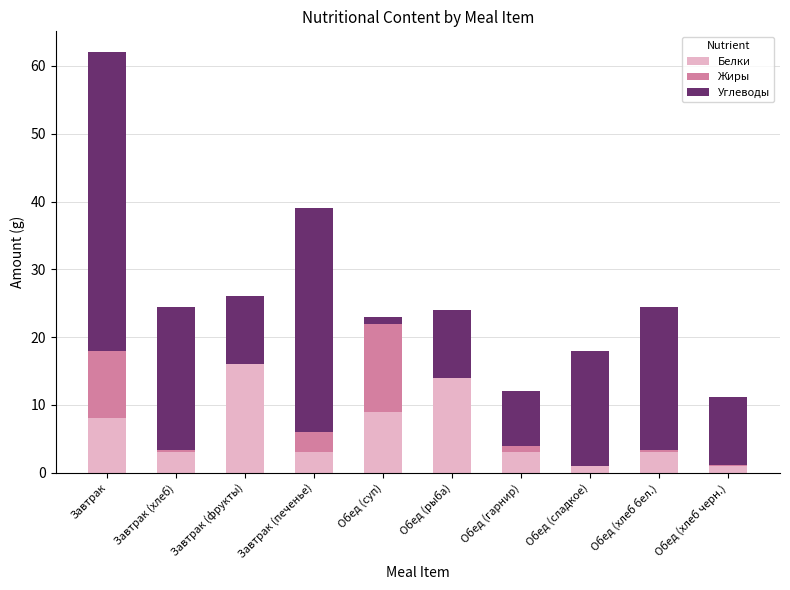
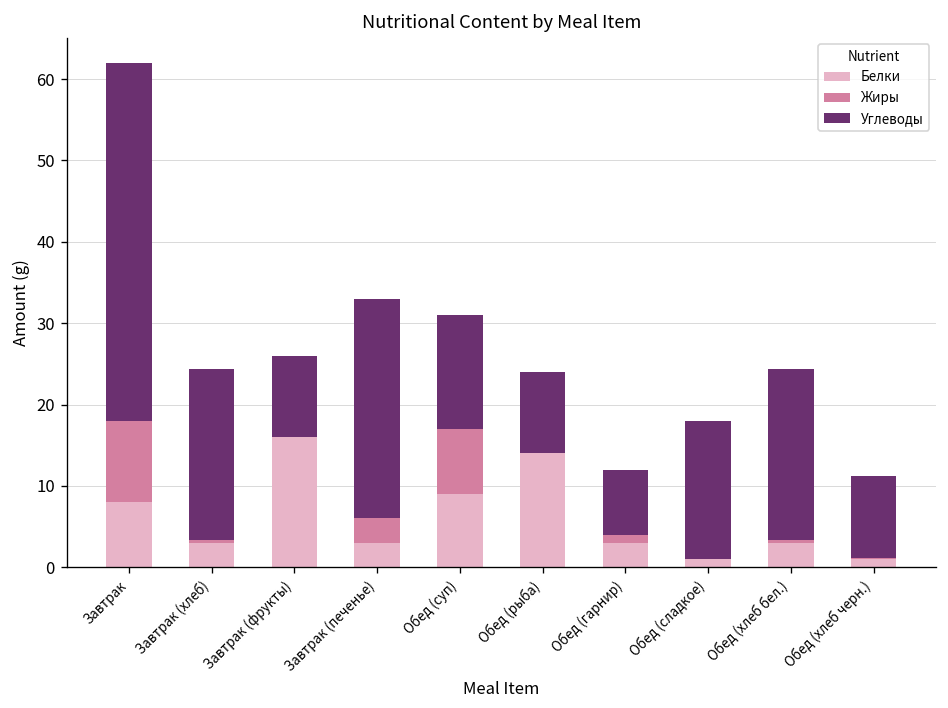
  {
    "Белки": {
      "Завтрак": 8,
      "Завтрак (хлеб)": 3,
      "Завтрак (фрукты)": 16,
      "Завтрак (печенье)": 3,
      "Обед (суп)": 9,
      "Обед (рыба)": 14,
      "Обед (гарнир)": 3,
      "Обед (сладкое)": 1,
      "Обед (хлеб бел.)": 3,
      "Обед (хлеб черн.)": 1
    },
    "Жиры": {
      "Завтрак": 10,
      "Завтрак (хлеб)": 0,
      "Завтрак (фрукты)": 0,
      "Завтрак (печенье)": 3,
-     "Обед (суп)": 13,
+     "Обед (суп)": 8,
      "Обед (рыба)": 0,
      "Обед (гарнир)": 1,
      "Обед (сладкое)": 0,
      "Обед (хлеб бел.)": 0
    },
    "Углеводы": {
      "Завтрак": 44,
      "Завтрак (хлеб)": 21,
      "Завтрак (фрукты)": 10,
-     "Завтрак (печенье)": 33,
-     "Обед (суп)": 1,
+     "Завтрак (печенье)": 27,
+     "Обед (суп)": 14,
      "Обед (рыба)": 10,
      "Обед (гарнир)": 8,
      "Обед (сладкое)": 17,
      "Обед (хлеб бел.)": 21,
      "Обед (хлеб черн.)": 10
    }
  }
